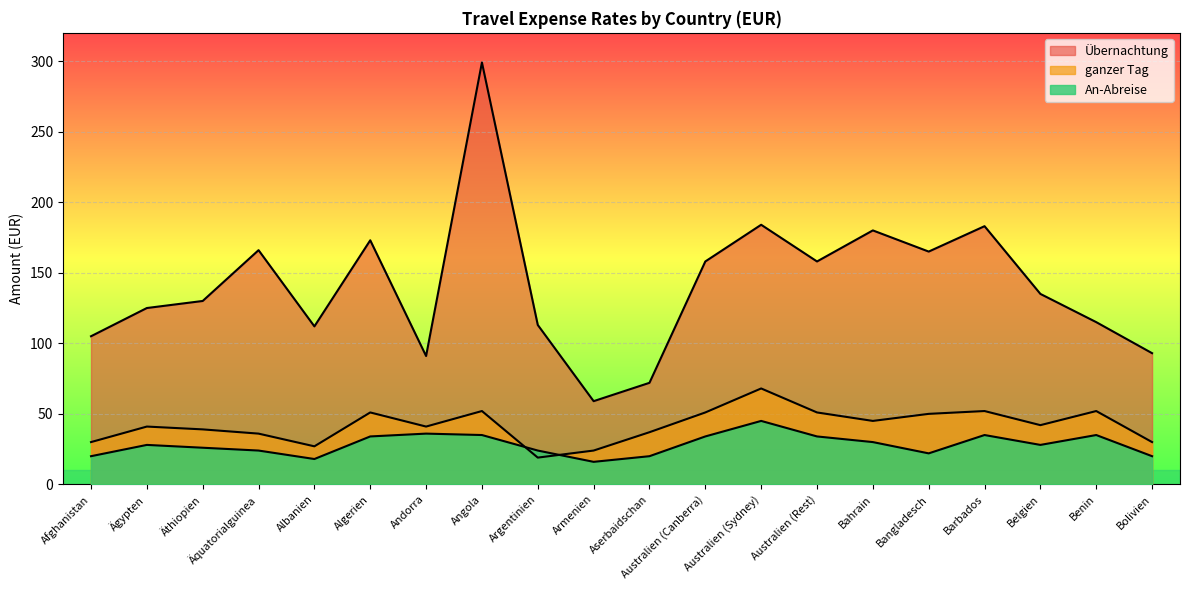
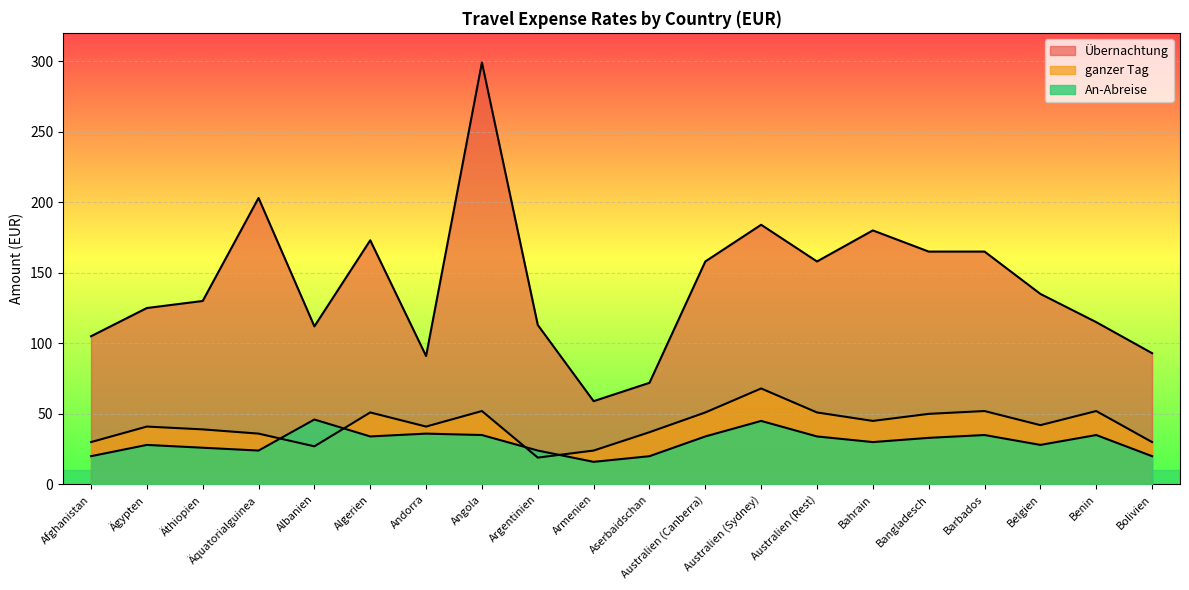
  {
    "Übernachtung": {
      "Afghanistan": 105,
      "Ägypten": 125,
      "Äthiopien": 130,
-     "Äquatorialguinea": 166,
+     "Äquatorialguinea": 203,
      "Albanien": 112,
      "Algerien": 173,
      "Andorra": 91,
      "Angola": 299,
      "Argentinien": 113,
      "Armenien": 59,
      "Aserbaidschan": 72,
      "Australien (Canberra)": 158,
      "Australien (Sydney)": 184,
      "Australien (Rest)": 158,
      "Bahrain": 180,
      "Bangladesch": 165,
-     "Barbados": 183,
+     "Barbados": 165,
      "Belgien": 135,
      "Benin": 115,
      "Bolivien": 93
    },
    "ganzer Tag": {
      "Afghanistan": 30,
      "Ägypten": 41,
      "Äthiopien": 39,
      "Äquatorialguinea": 36,
      "Albanien": 27,
      "Algerien": 51,
      "Andorra": 41,
      "Angola": 52,
      "Argentinien": 19,
      "Armenien": 24,
      "Aserbaidschan": 37,
      "Australien (Canberra)": 51,
      "Australien (Sydney)": 68,
      "Australien (Rest)": 51,
      "Bahrain": 45,
      "Bangladesch": 50,
      "Barbados": 52,
      "Belgien": 42,
      "Benin": 52,
      "Bolivien": 30
    },
    "An-Abreise": {
      "Afghanistan": 20,
      "Ägypten": 28,
      "Äthiopien": 26,
      "Äquatorialguinea": 24,
-     "Albanien": 18,
+     "Albanien": 46,
      "Algerien": 34,
      "Andorra": 36,
      "Angola": 35,
      "Argentinien": 24,
      "Armenien": 16,
      "Aserbaidschan": 20,
      "Australien (Canberra)": 34,
      "Australien (Sydney)": 45,
      "Australien (Rest)": 34,
      "Bahrain": 30,
-     "Bangladesch": 22,
+     "Bangladesch": 33,
      "Barbados": 35,
      "Belgien": 28,
      "Benin": 35,
      "Bolivien": 20
    }
  }
